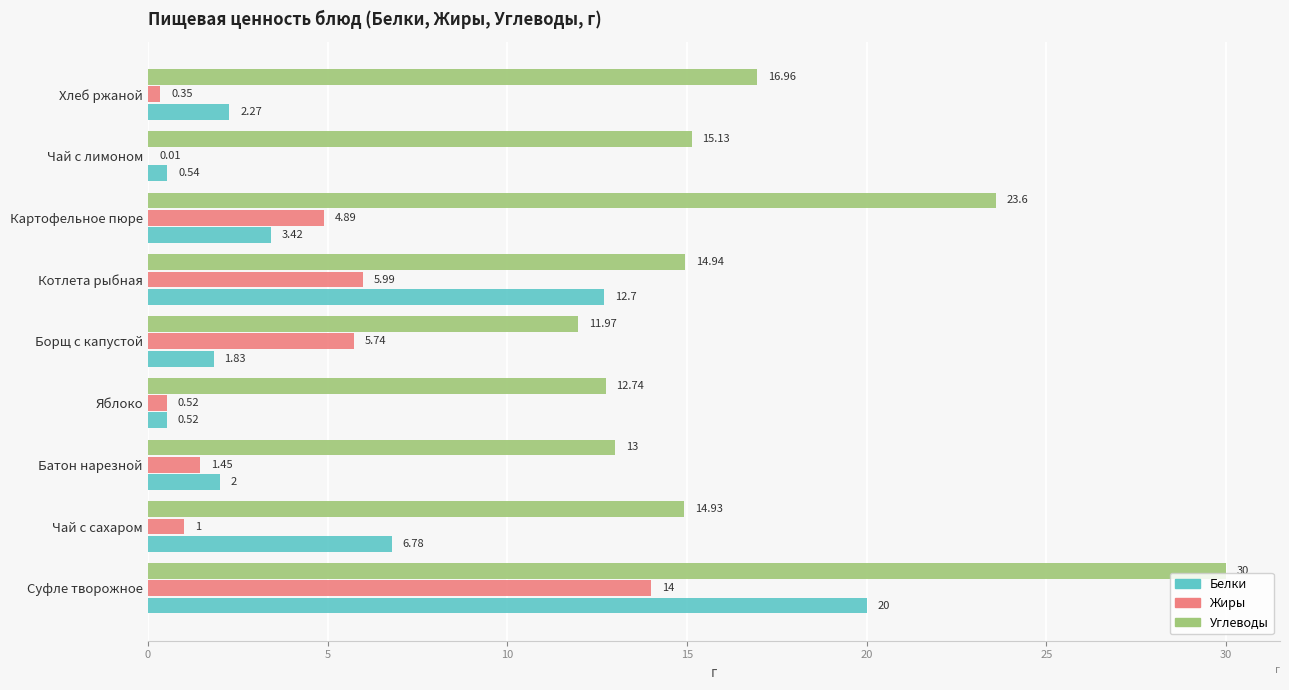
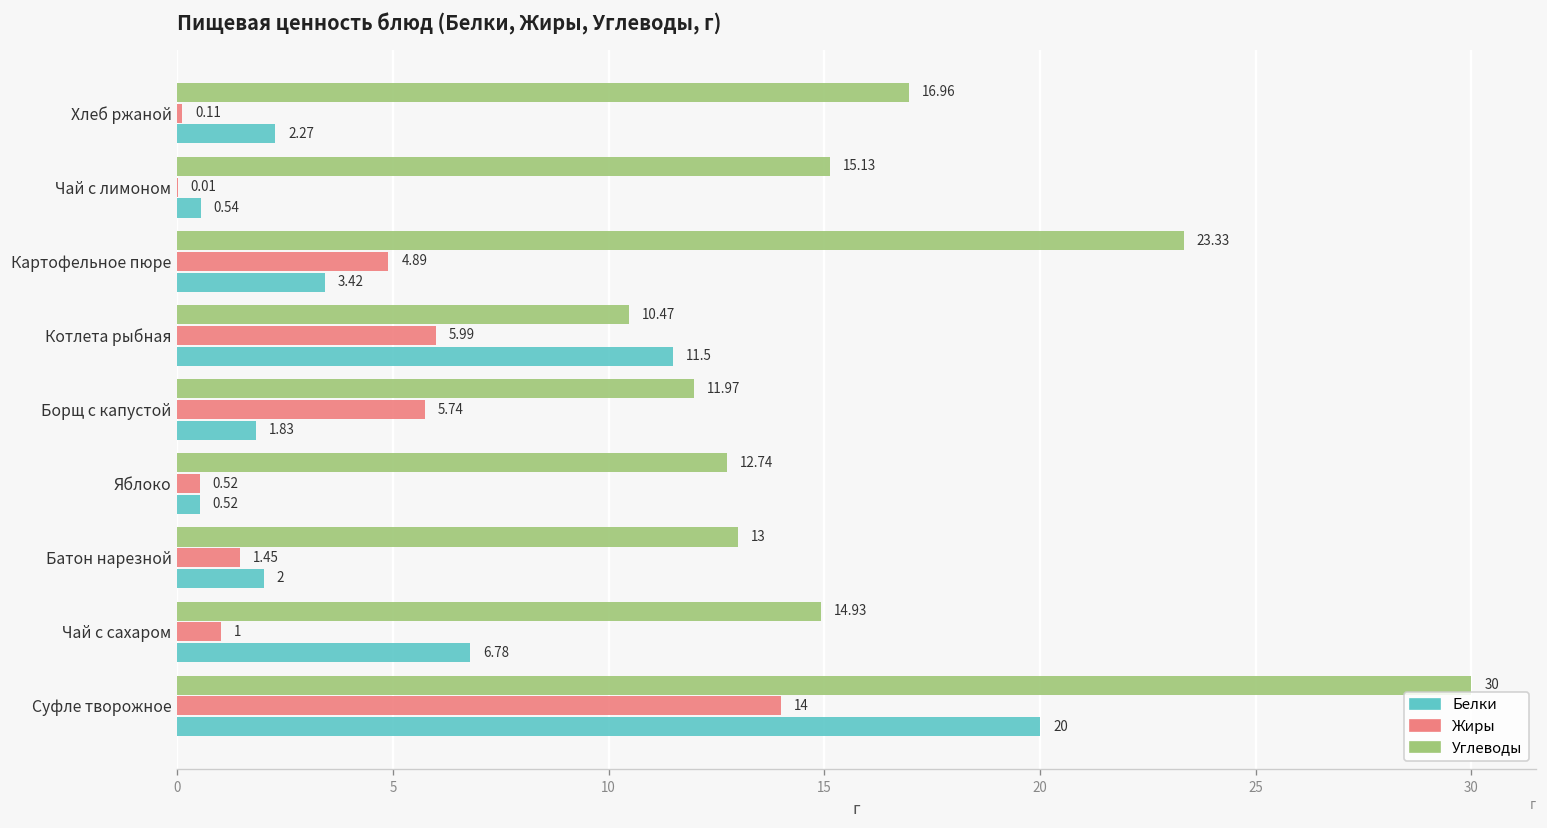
  {
    "Белки": {
      "Хлеб ржаной": 2.27,
      "Чай с лимоном": 0.54,
      "Картофельное пюре": 3.42,
-     "Котлета рыбная": 12.7,
+     "Котлета рыбная": 11.5,
      "Борщ с капустой": 1.83,
      "Яблоко": 0.52,
      "Батон нарезной": 2,
      "Чай с сахаром": 6.78,
      "Суфле творожное": 20
    },
    "Жиры": {
-     "Хлеб ржаной": 0.35,
+     "Хлеб ржаной": 0.11,
      "Чай с лимоном": 0.01,
      "Картофельное пюре": 4.89,
      "Котлета рыбная": 5.99,
      "Борщ с капустой": 5.74,
      "Яблоко": 0.52,
      "Батон нарезной": 1.45,
      "Чай с сахаром": 1,
      "Суфле творожное": 14
    },
    "Углеводы": {
      "Хлеб ржаной": 16.96,
      "Чай с лимоном": 15.13,
-     "Картофельное пюре": 23.6,
-     "Котлета рыбная": 14.94,
+     "Картофельное пюре": 23.33,
+     "Котлета рыбная": 10.47,
      "Борщ с капустой": 11.97,
      "Яблоко": 12.74,
      "Батон нарезной": 13,
      "Чай с сахаром": 14.93
    }
  }
